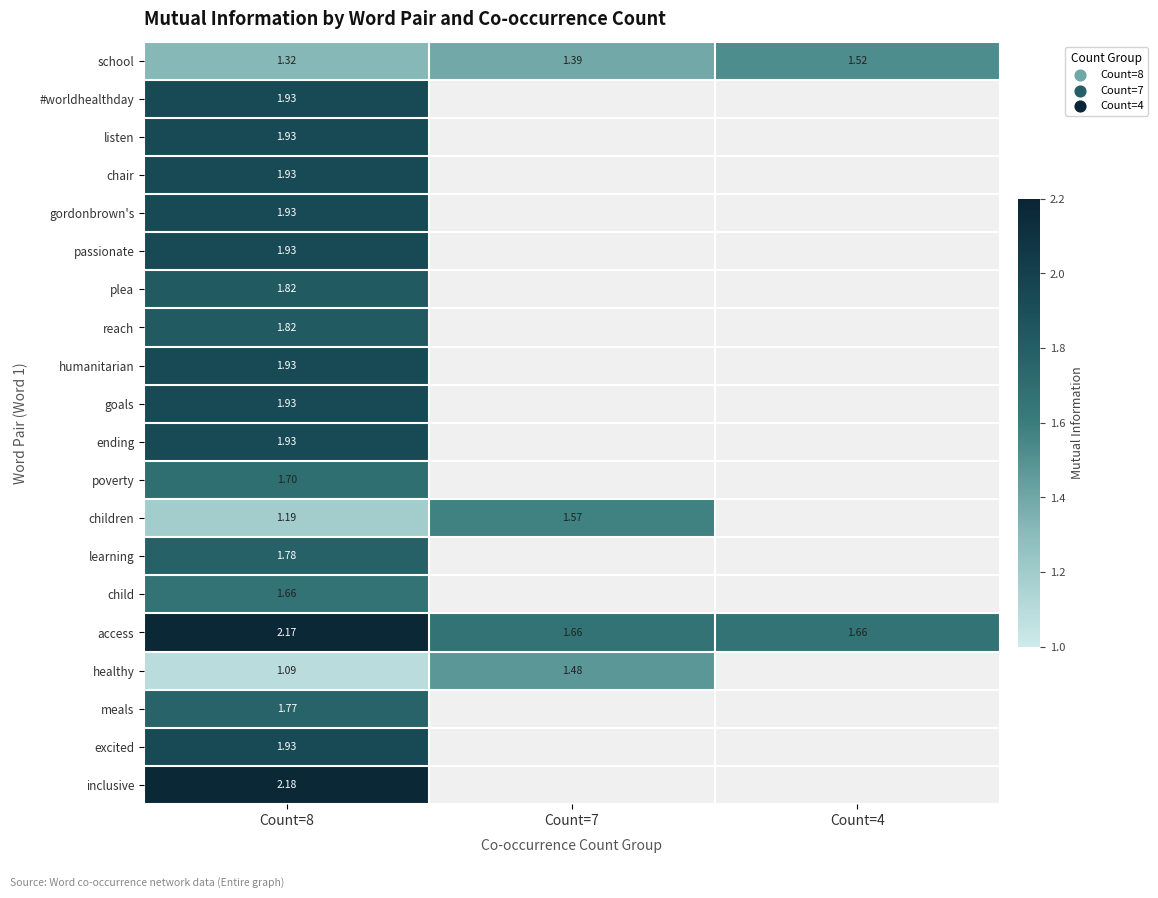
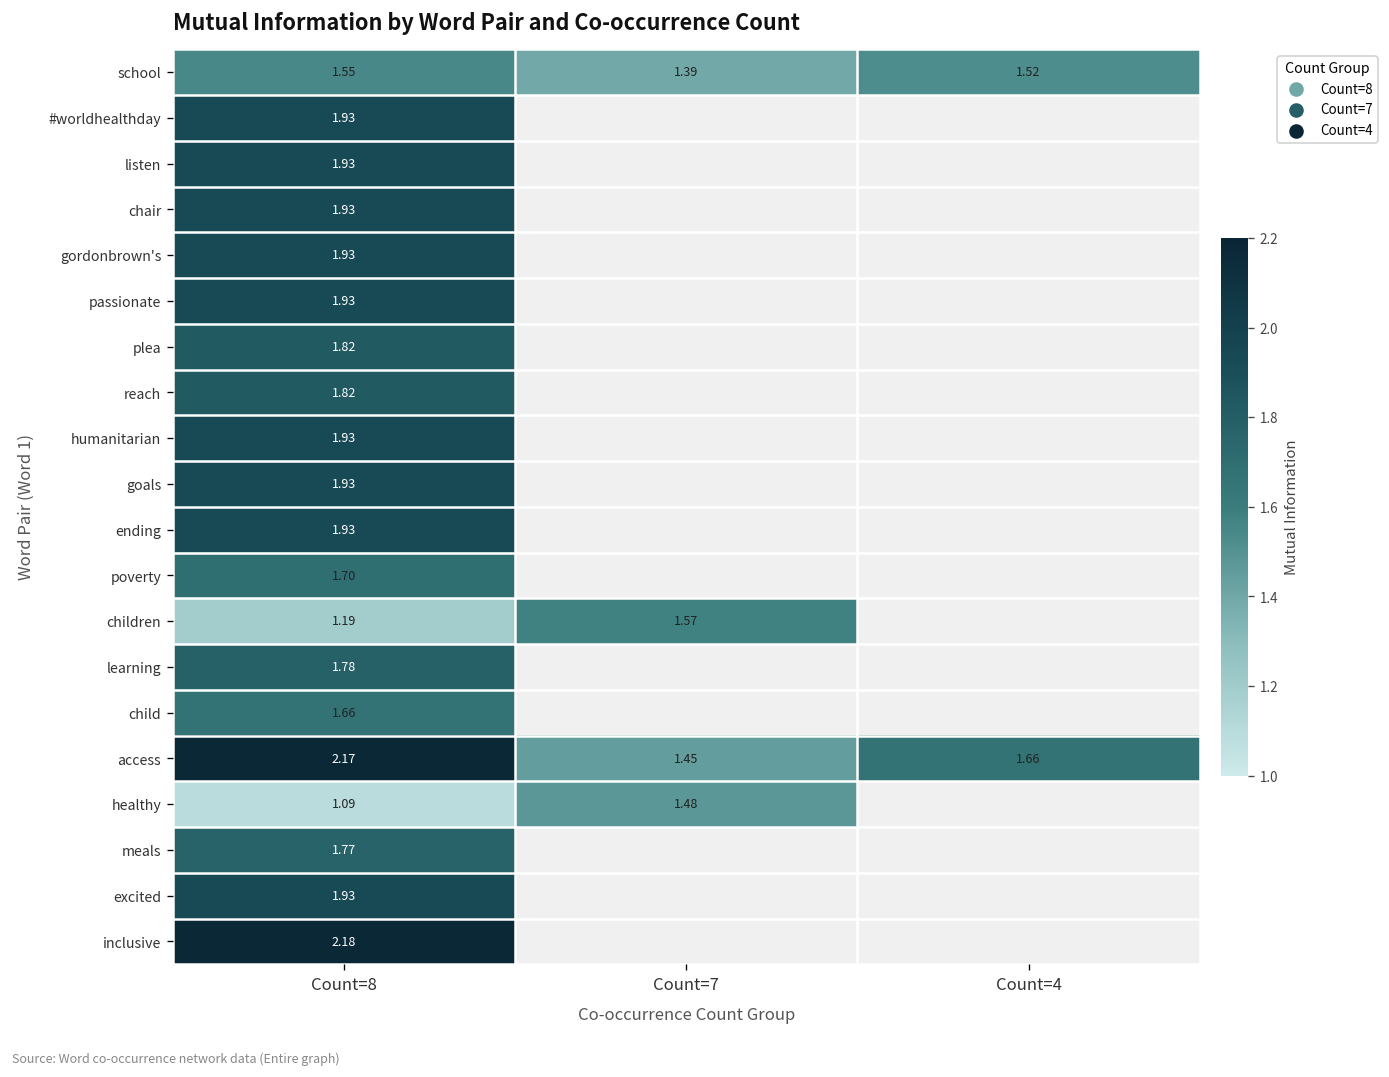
  {
    "school": {
-     "Count=8": 1.32,
+     "Count=8": 1.55,
      "Count=7": 1.39,
      "Count=4": 1.52
    },
    "#worldhealthday": {
      "Count=8": 1.93
    },
    "listen": {
      "Count=8": 1.93
    },
    "chair": {
      "Count=8": 1.93
    },
    "gordonbrown's": {
      "Count=8": 1.93
    },
    "passionate": {
      "Count=8": 1.93
    },
    "plea": {
      "Count=8": 1.82
    },
    "reach": {
      "Count=8": 1.82
    },
    "humanitarian": {
      "Count=8": 1.93
    },
    "goals": {
      "Count=8": 1.93
    },
    "ending": {
      "Count=8": 1.93
    },
    "poverty": {
      "Count=8": 1.70
    },
    "children": {
      "Count=8": 1.19,
      "Count=7": 1.57
    },
    "learning": {
      "Count=8": 1.78
    },
    "child": {
      "Count=8": 1.66
    },
    "access": {
      "Count=8": 2.17,
-     "Count=7": 1.66,
+     "Count=7": 1.45,
      "Count=4": 1.66
    },
    "healthy": {
      "Count=8": 1.09,
      "Count=7": 1.48
    },
    "meals": {
      "Count=8": 1.77
    },
    "excited": {
      "Count=8": 1.93
    },
    "inclusive": {
      "Count=8": 2.18
    }
  }
